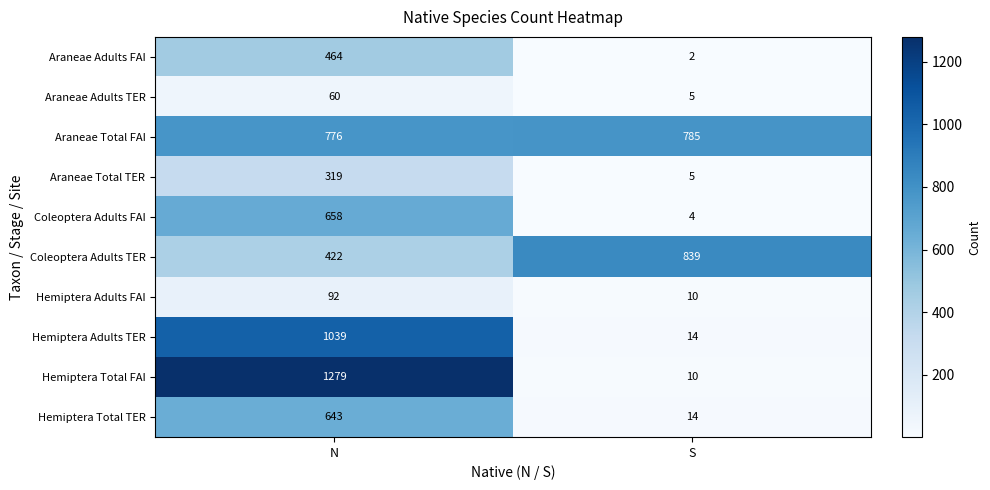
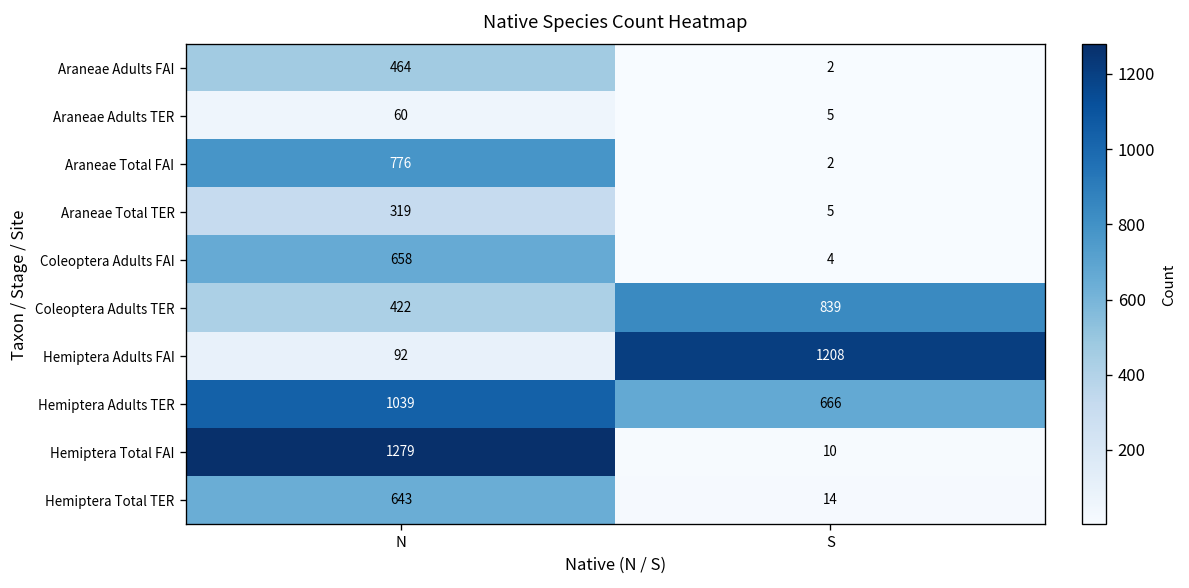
  {
    "Araneae Adults FAI": {
      "N": 464,
      "S": 2
    },
    "Araneae Adults TER": {
      "N": 60,
      "S": 5
    },
    "Araneae Total FAI": {
      "N": 776,
-     "S": 785
+     "S": 2
    },
    "Araneae Total TER": {
      "N": 319,
      "S": 5
    },
    "Coleoptera Adults FAI": {
      "N": 658,
      "S": 4
    },
    "Coleoptera Adults TER": {
      "N": 422,
      "S": 839
    },
    "Hemiptera Adults FAI": {
      "N": 92,
-     "S": 10
+     "S": 1208
    },
    "Hemiptera Adults TER": {
      "N": 1039,
-     "S": 14
+     "S": 666
    },
    "Hemiptera Total FAI": {
      "N": 1279,
      "S": 10
    },
    "Hemiptera Total TER": {
      "N": 643,
      "S": 14
    }
  }
